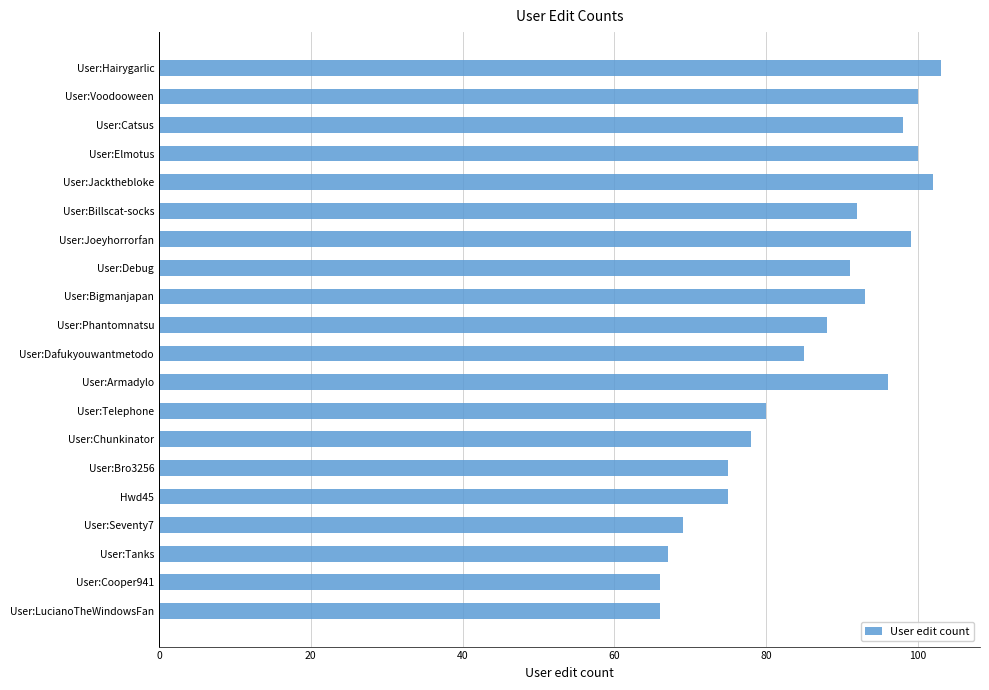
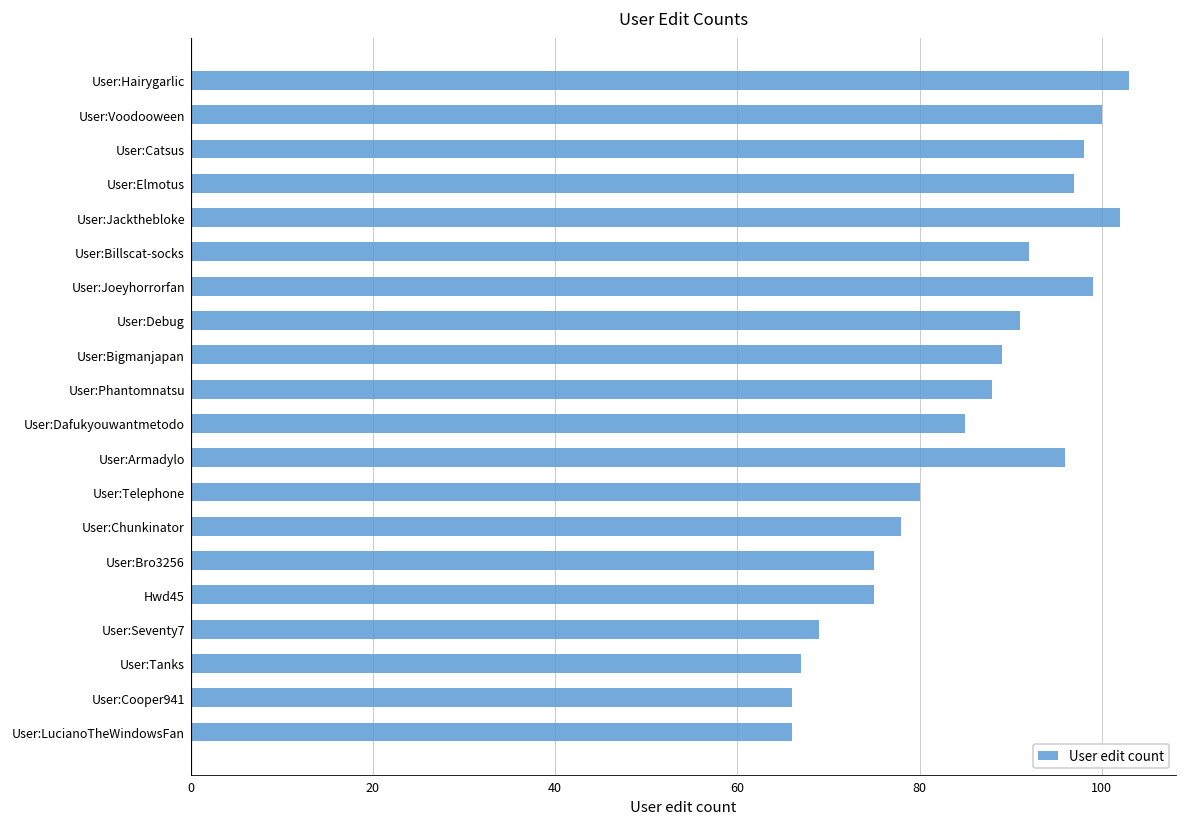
  {
    "User:Hairygarlic": 103,
    "User:Voodooween": 100,
    "User:Catsus": 98,
-   "User:Elmotus": 100,
+   "User:Elmotus": 97,
    "User:Jackthebloke": 102,
    "User:Billscat-socks": 92,
    "User:Joeyhorrorfan": 99,
    "User:Debug": 91,
-   "User:Bigmanjapan": 93,
+   "User:Bigmanjapan": 89,
    "User:Phantomnatsu": 88,
    "User:Dafukyouwantmetodo": 85,
    "User:Armadylo": 96,
    "User:Telephone": 80,
    "User:Chunkinator": 78,
    "User:Bro3256": 75,
    "Hwd45": 75,
    "User:Seventy7": 69,
    "User:Tanks": 67,
    "User:Cooper941": 66,
    "User:LucianoTheWindowsFan": 66
  }
